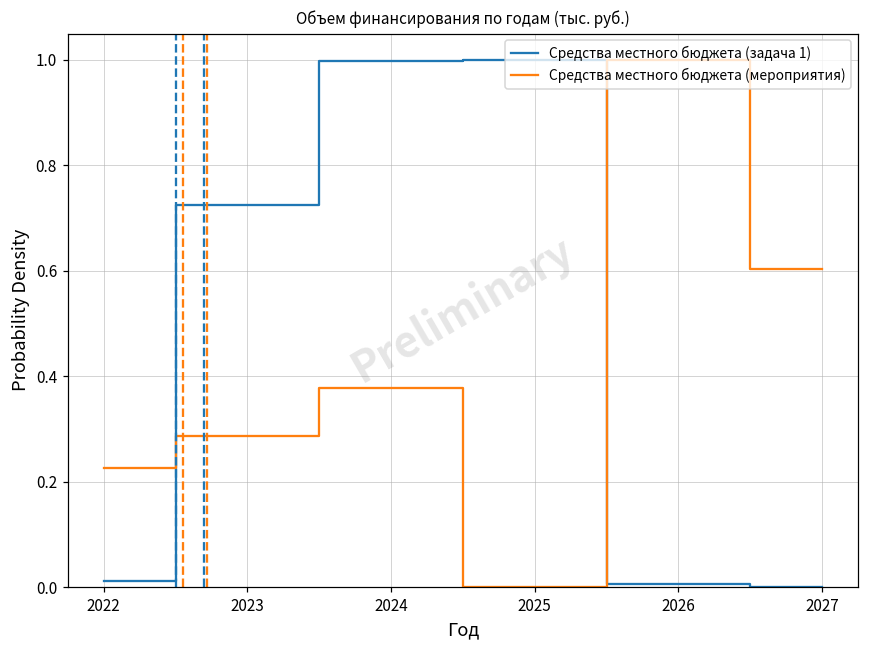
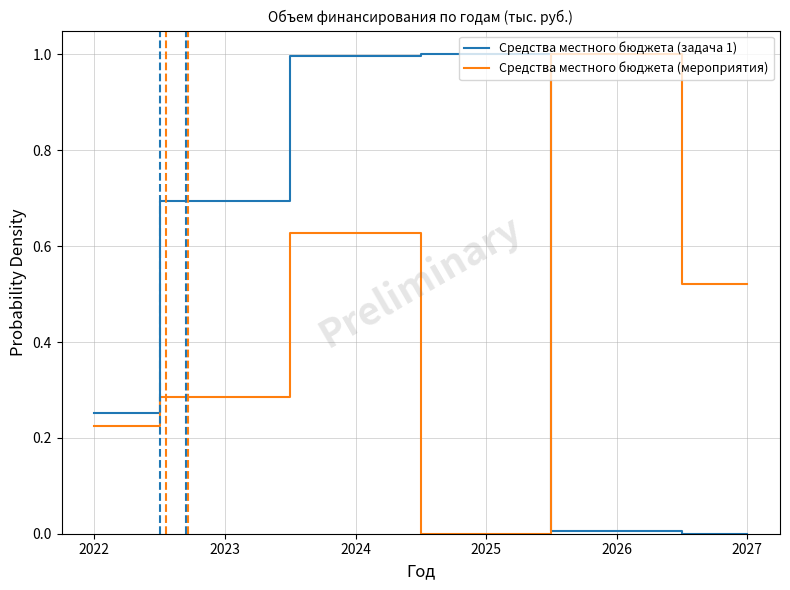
  {
    "Средства местного бюджета (задача 1)": {
-     "2022": 0.01,
-     "2023": 0.72,
+     "2022": 0.25,
+     "2023": 0.69,
      "2024": 1.00,
      "2026": 0.01,
      "2027": 0.00
    },
    "Средства местного бюджета (мероприятия)": {
      "2022": 0.23,
      "2023": 0.29,
-     "2024": 0.38,
+     "2024": 0.63,
      "2025": 0.00,
-     "2027": 0.60
+     "2027": 0.52
    }
  }
